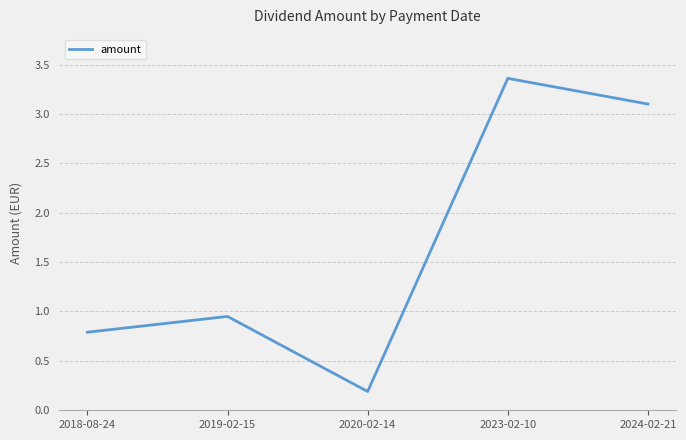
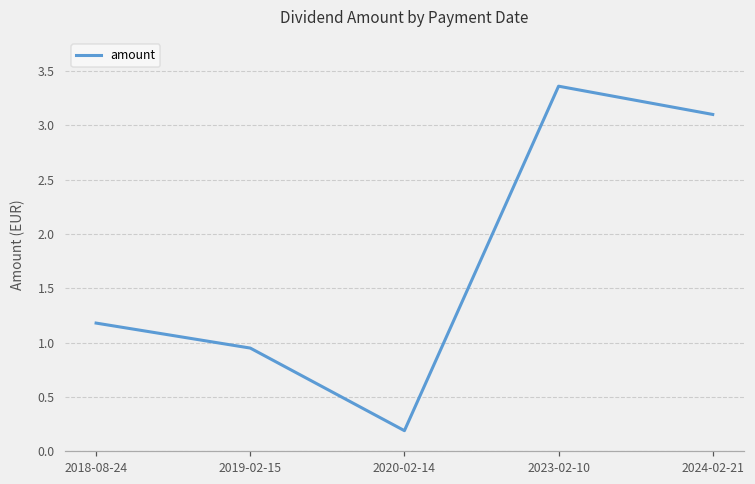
  {
-   "2018-08-24": 0.8,
+   "2018-08-24": 1.2,
    "2019-02-15": 1.0,
    "2020-02-14": 0.2,
    "2023-02-10": 3.4,
    "2024-02-21": 3.1
  }
